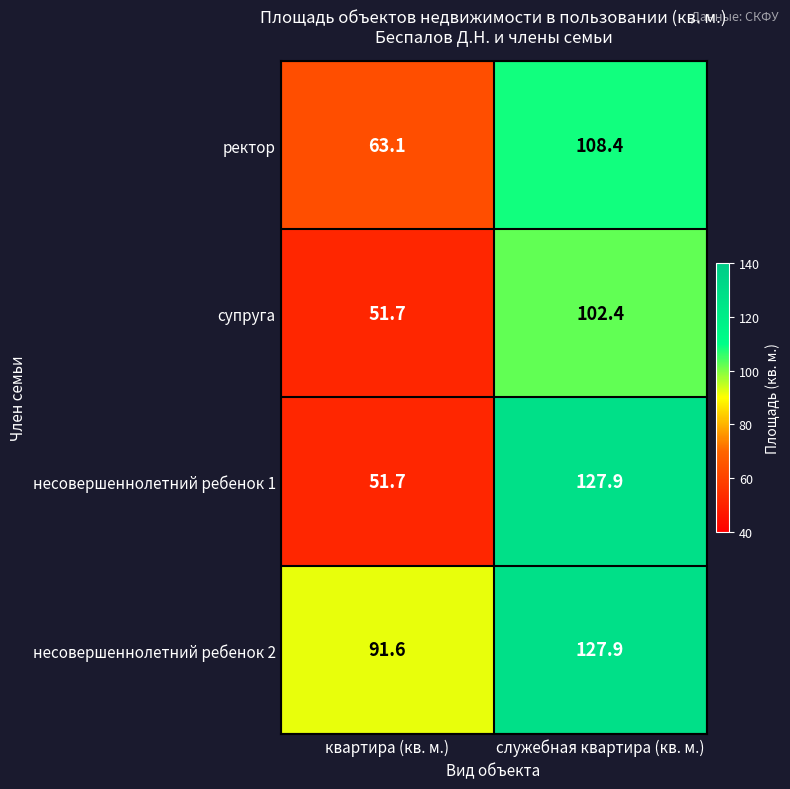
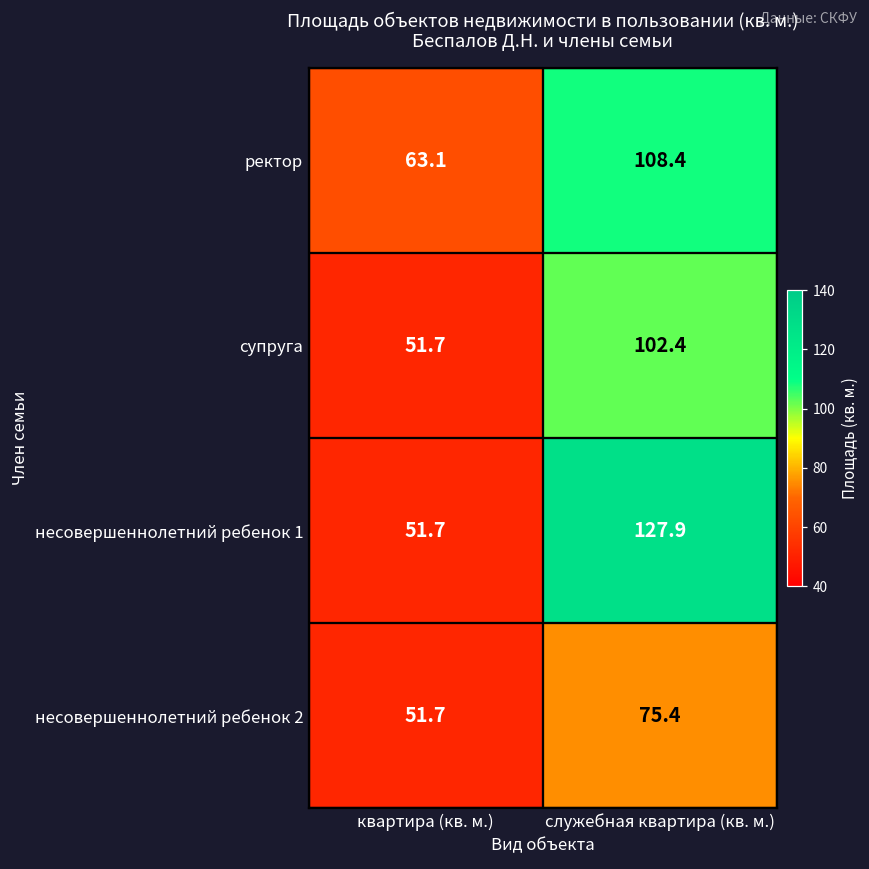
  {
    "ректор": {
      "квартира (кв. м.)": 63.1,
      "служебная квартира (кв. м.)": 108.4
    },
    "супруга": {
      "квартира (кв. м.)": 51.7,
      "служебная квартира (кв. м.)": 102.4
    },
    "несовершеннолетний ребенок 1": {
      "квартира (кв. м.)": 51.7,
      "служебная квартира (кв. м.)": 127.9
    },
    "несовершеннолетний ребенок 2": {
-     "квартира (кв. м.)": 91.6,
-     "служебная квартира (кв. м.)": 127.9
+     "квартира (кв. м.)": 51.7,
+     "служебная квартира (кв. м.)": 75.4
    }
  }
